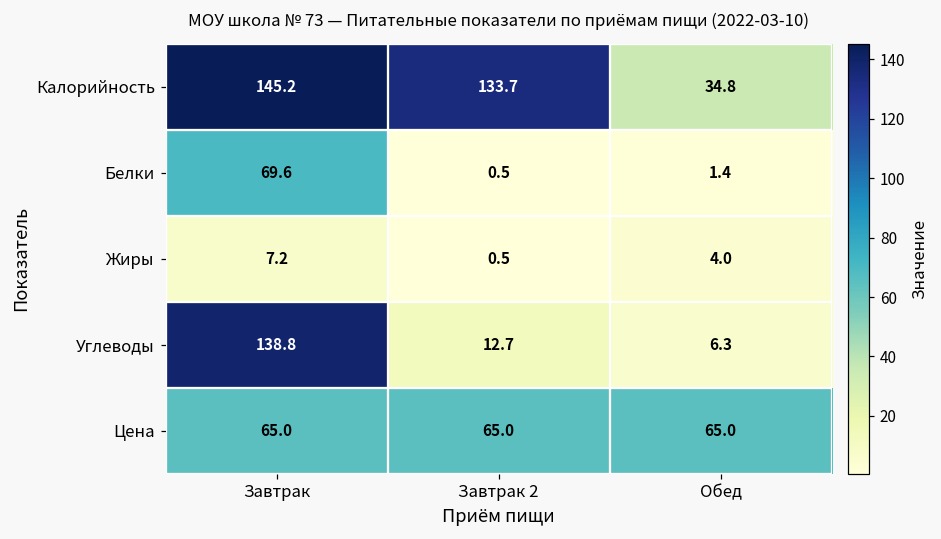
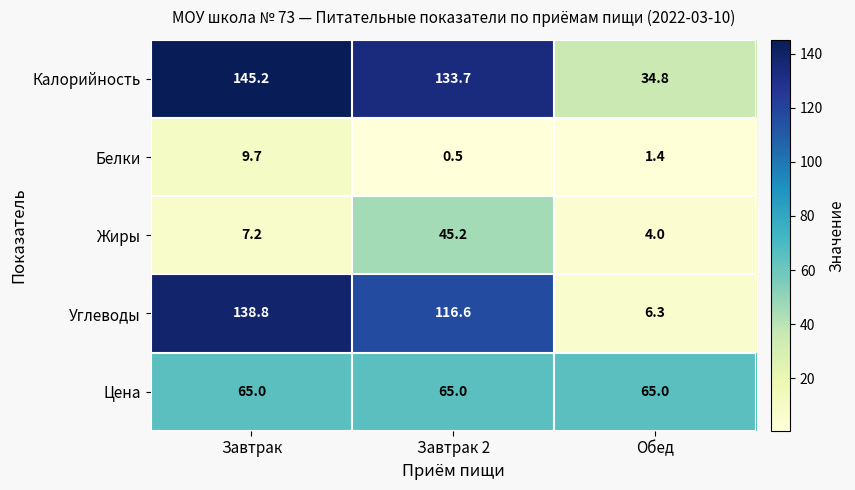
  {
    "Калорийность": {
      "Завтрак": 145.2,
      "Завтрак 2": 133.7,
      "Обед": 34.8
    },
    "Белки": {
-     "Завтрак": 69.6,
+     "Завтрак": 9.7,
      "Завтрак 2": 0.5,
      "Обед": 1.4
    },
    "Жиры": {
      "Завтрак": 7.2,
-     "Завтрак 2": 0.5,
+     "Завтрак 2": 45.2,
      "Обед": 4.0
    },
    "Углеводы": {
      "Завтрак": 138.8,
-     "Завтрак 2": 12.7,
+     "Завтрак 2": 116.6,
      "Обед": 6.3
    },
    "Цена": {
      "Завтрак": 65.0,
      "Завтрак 2": 65.0,
      "Обед": 65.0
    }
  }
